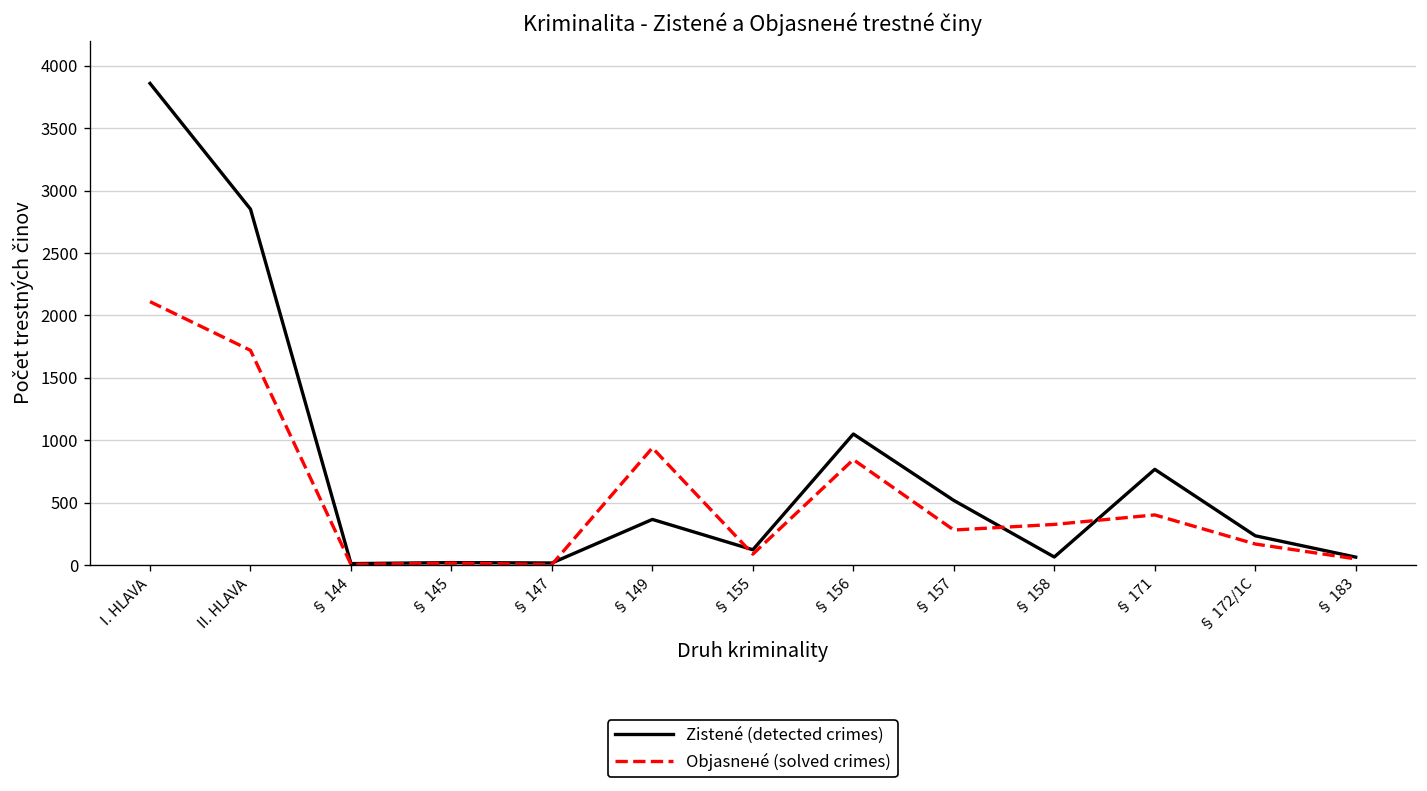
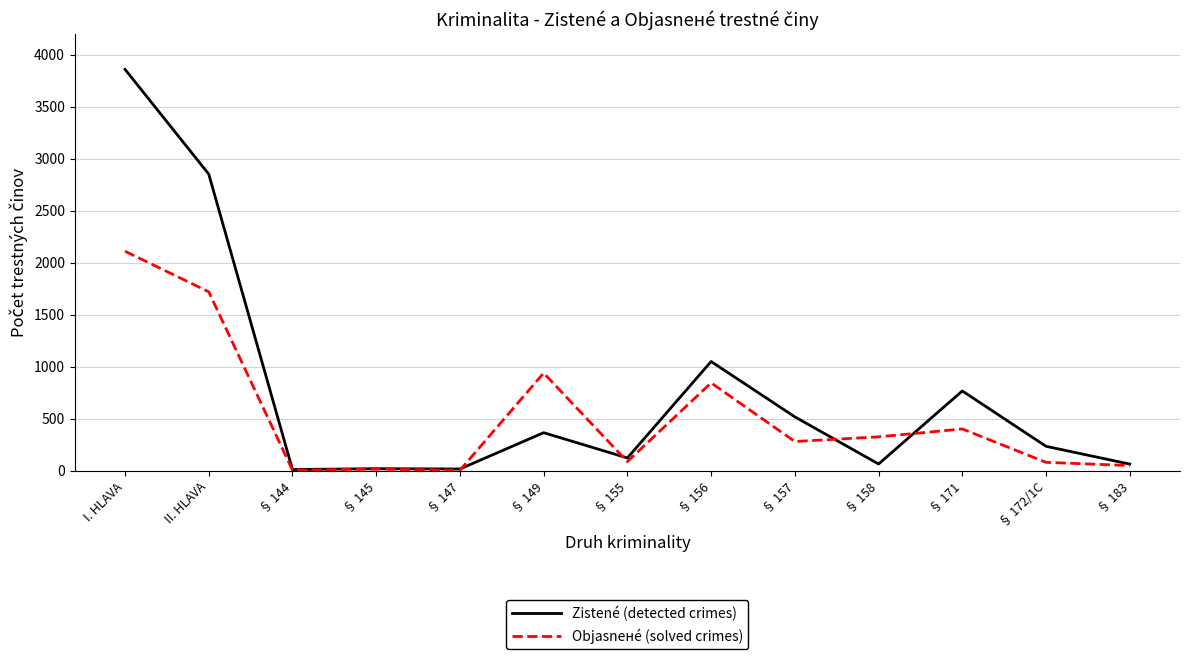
  {
    "Zistené (detected crimes)": {
      "I. HLAVA": 3860,
      "II. HLAVA": 2850,
      "§ 149": 370,
      "§ 155": 120,
      "§ 156": 1050,
      "§ 157": 520,
      "§ 158": 70,
      "§ 171": 770,
      "§ 172/1C": 240
    },
    "Objasnенé (solved crimes)": {
      "I. HLAVA": 2110,
      "II. HLAVA": 1720,
      "§ 149": 940,
      "§ 155": 90,
      "§ 156": 850,
      "§ 157": 280,
      "§ 158": 330,
      "§ 171": 400,
-     "§ 172/1C": 170
+     "§ 172/1C": 80
    }
  }
